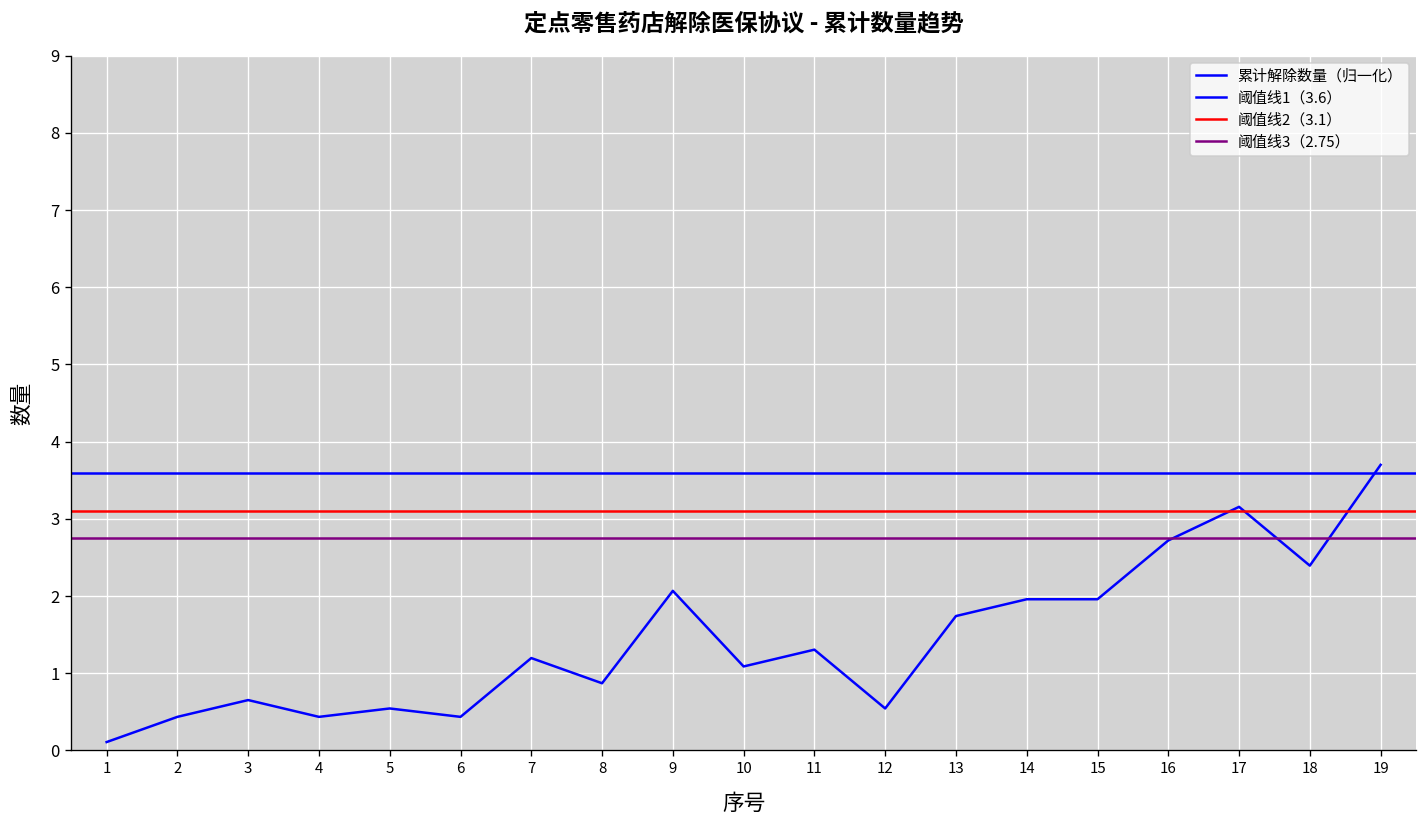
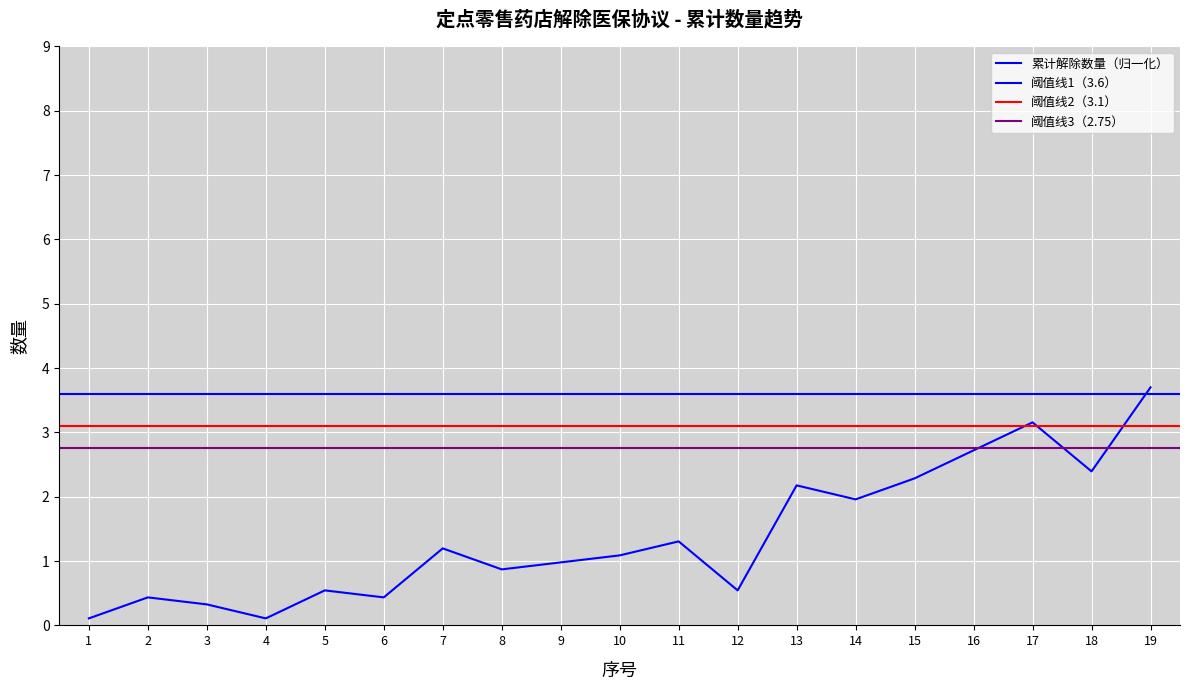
  {
    "1": 0.1,
    "2": 0.4,
-   "3": 0.7,
-   "4": 0.4,
+   "3": 0.3,
+   "4": 0.1,
    "5": 0.5,
    "6": 0.4,
    "7": 1.2,
    "8": 0.9,
-   "9": 2.1,
+   "9": 1.0,
    "10": 1.1,
    "11": 1.3,
    "12": 0.5,
-   "13": 1.7,
+   "13": 2.2,
    "14": 2.0,
-   "15": 2.0,
+   "15": 2.3,
    "16": 2.7,
    "17": 3.2,
    "18": 2.4,
    "19": 3.7
  }
